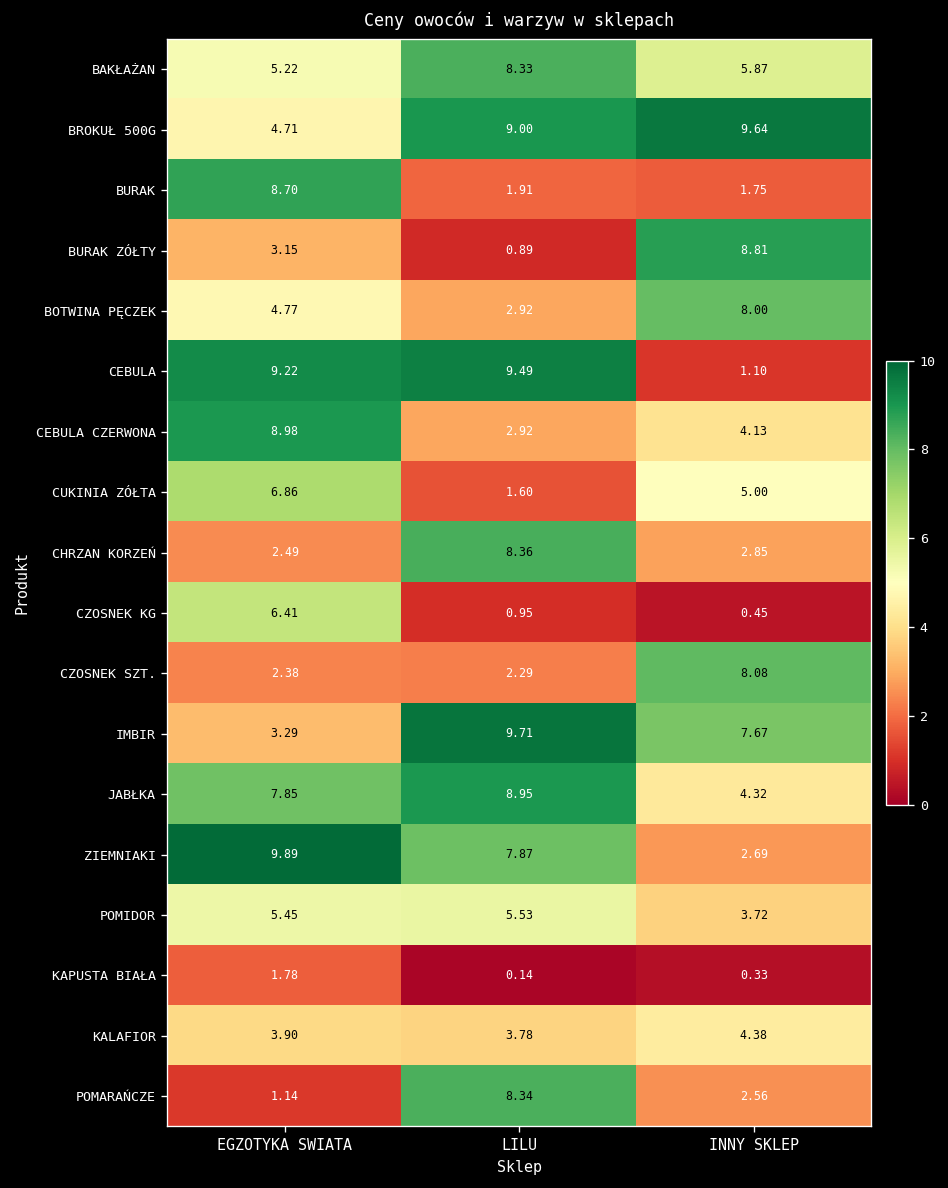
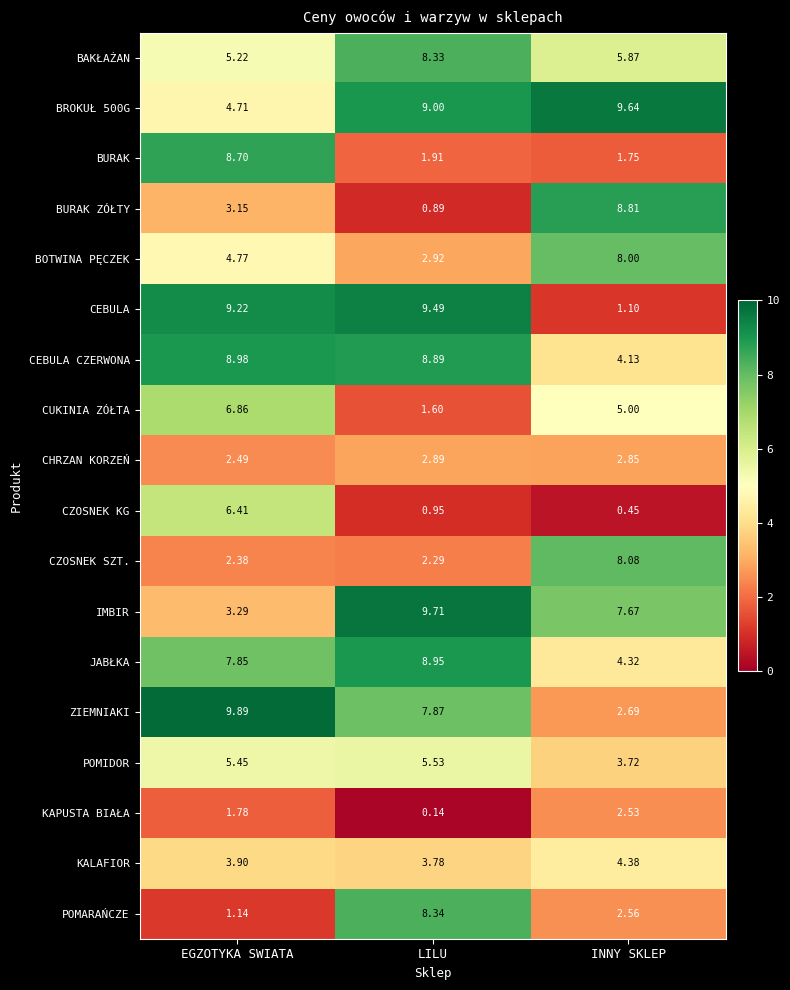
  {
    "BAKŁAŻAN": {
      "EGZOTYKA SWIATA": 5.22,
      "LILU": 8.33,
      "INNY SKLEP": 5.87
    },
    "BROKUŁ 500G": {
      "EGZOTYKA SWIATA": 4.71,
      "LILU": 9.00,
      "INNY SKLEP": 9.64
    },
    "BURAK": {
      "EGZOTYKA SWIATA": 8.70,
      "LILU": 1.91,
      "INNY SKLEP": 1.75
    },
    "BURAK ZÓŁTY": {
      "EGZOTYKA SWIATA": 3.15,
      "LILU": 0.89,
      "INNY SKLEP": 8.81
    },
    "BOTWINA PĘCZEK": {
      "EGZOTYKA SWIATA": 4.77,
      "LILU": 2.92,
      "INNY SKLEP": 8.00
    },
    "CEBULA": {
      "EGZOTYKA SWIATA": 9.22,
      "LILU": 9.49,
      "INNY SKLEP": 1.10
    },
    "CEBULA CZERWONA": {
      "EGZOTYKA SWIATA": 8.98,
-     "LILU": 2.92,
+     "LILU": 8.89,
      "INNY SKLEP": 4.13
    },
    "CUKINIA ZÓŁTA": {
      "EGZOTYKA SWIATA": 6.86,
      "LILU": 1.60,
      "INNY SKLEP": 5.00
    },
    "CHRZAN KORZEŃ": {
      "EGZOTYKA SWIATA": 2.49,
-     "LILU": 8.36,
+     "LILU": 2.89,
      "INNY SKLEP": 2.85
    },
    "CZOSNEK KG": {
      "EGZOTYKA SWIATA": 6.41,
      "LILU": 0.95,
      "INNY SKLEP": 0.45
    },
    "CZOSNEK SZT.": {
      "EGZOTYKA SWIATA": 2.38,
      "LILU": 2.29,
      "INNY SKLEP": 8.08
    },
    "IMBIR": {
      "EGZOTYKA SWIATA": 3.29,
      "LILU": 9.71,
      "INNY SKLEP": 7.67
    },
    "JABŁKA": {
      "EGZOTYKA SWIATA": 7.85,
      "LILU": 8.95,
      "INNY SKLEP": 4.32
    },
    "ZIEMNIAKI": {
      "EGZOTYKA SWIATA": 9.89,
      "LILU": 7.87,
      "INNY SKLEP": 2.69
    },
    "POMIDOR": {
      "EGZOTYKA SWIATA": 5.45,
      "LILU": 5.53,
      "INNY SKLEP": 3.72
    },
    "KAPUSTA BIAŁA": {
      "EGZOTYKA SWIATA": 1.78,
      "LILU": 0.14,
-     "INNY SKLEP": 0.33
+     "INNY SKLEP": 2.53
    },
    "KALAFIOR": {
      "EGZOTYKA SWIATA": 3.90,
      "LILU": 3.78,
      "INNY SKLEP": 4.38
    },
    "POMARAŃCZE": {
      "EGZOTYKA SWIATA": 1.14,
      "LILU": 8.34,
      "INNY SKLEP": 2.56
    }
  }
